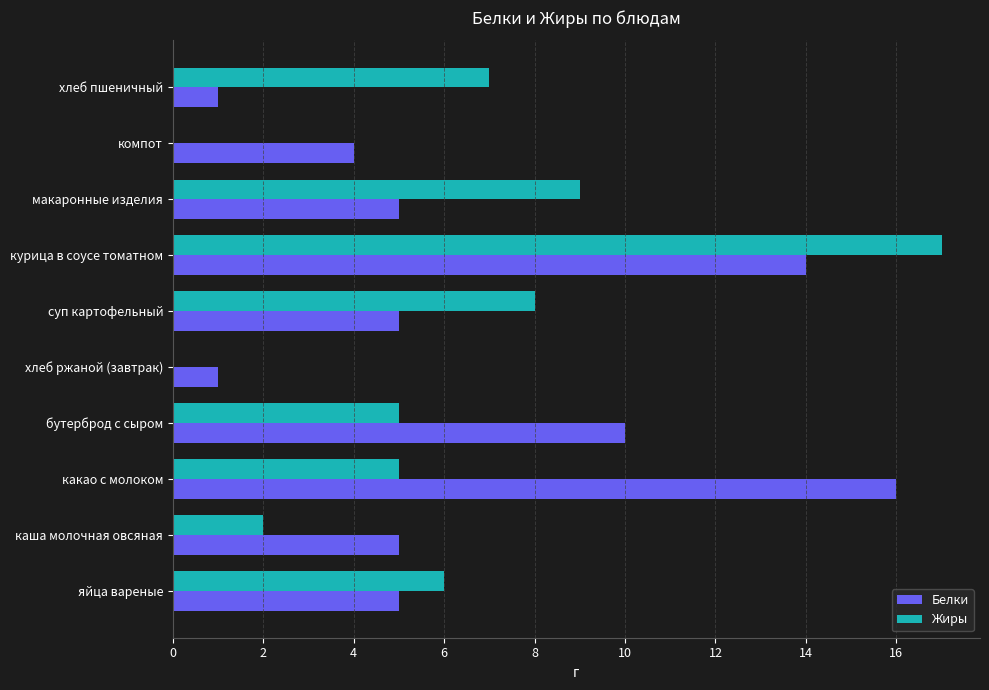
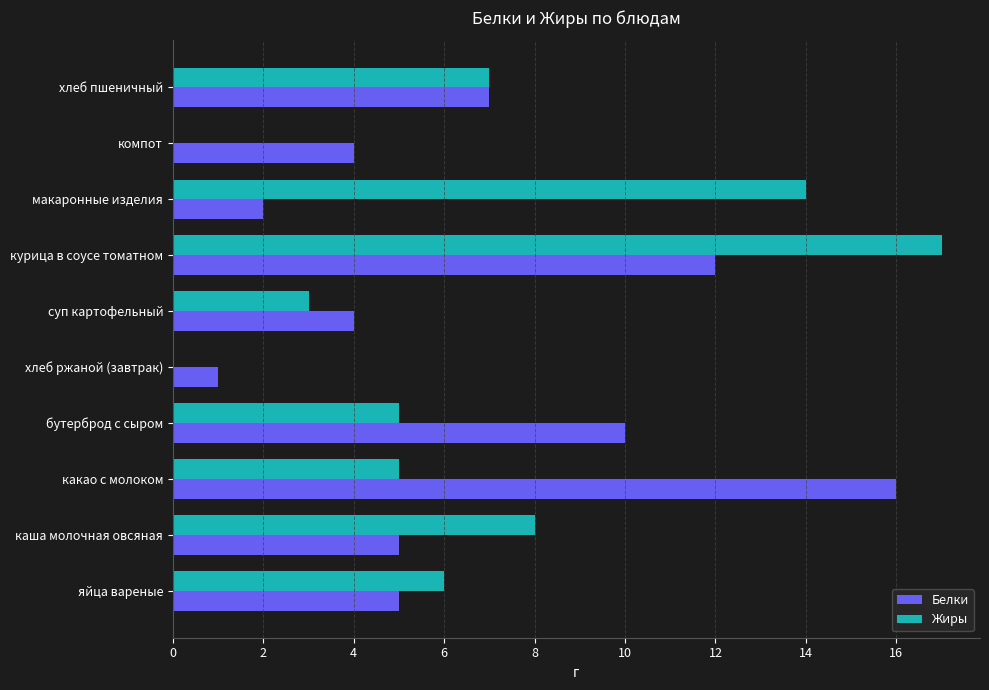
  {
    "Белки": {
-     "хлеб пшеничный": 1,
+     "хлеб пшеничный": 7,
      "компот": 4,
-     "макаронные изделия": 5,
-     "курица в соусе томатном": 14,
-     "суп картофельный": 5,
+     "макаронные изделия": 2,
+     "курица в соусе томатном": 12,
+     "суп картофельный": 4,
      "хлеб ржаной (завтрак)": 1,
      "бутерброд с сыром": 10,
      "какао с молоком": 16,
      "каша молочная овсяная": 5,
      "яйца вареные": 5
    },
    "Жиры": {
      "хлеб пшеничный": 7,
      "компот": 0,
-     "макаронные изделия": 9,
+     "макаронные изделия": 14,
      "курица в соусе томатном": 17,
-     "суп картофельный": 8,
+     "суп картофельный": 3,
      "хлеб ржаной (завтрак)": 0,
      "бутерброд с сыром": 5,
      "какао с молоком": 5,
-     "каша молочная овсяная": 2,
+     "каша молочная овсяная": 8,
      "яйца вареные": 6
    }
  }
